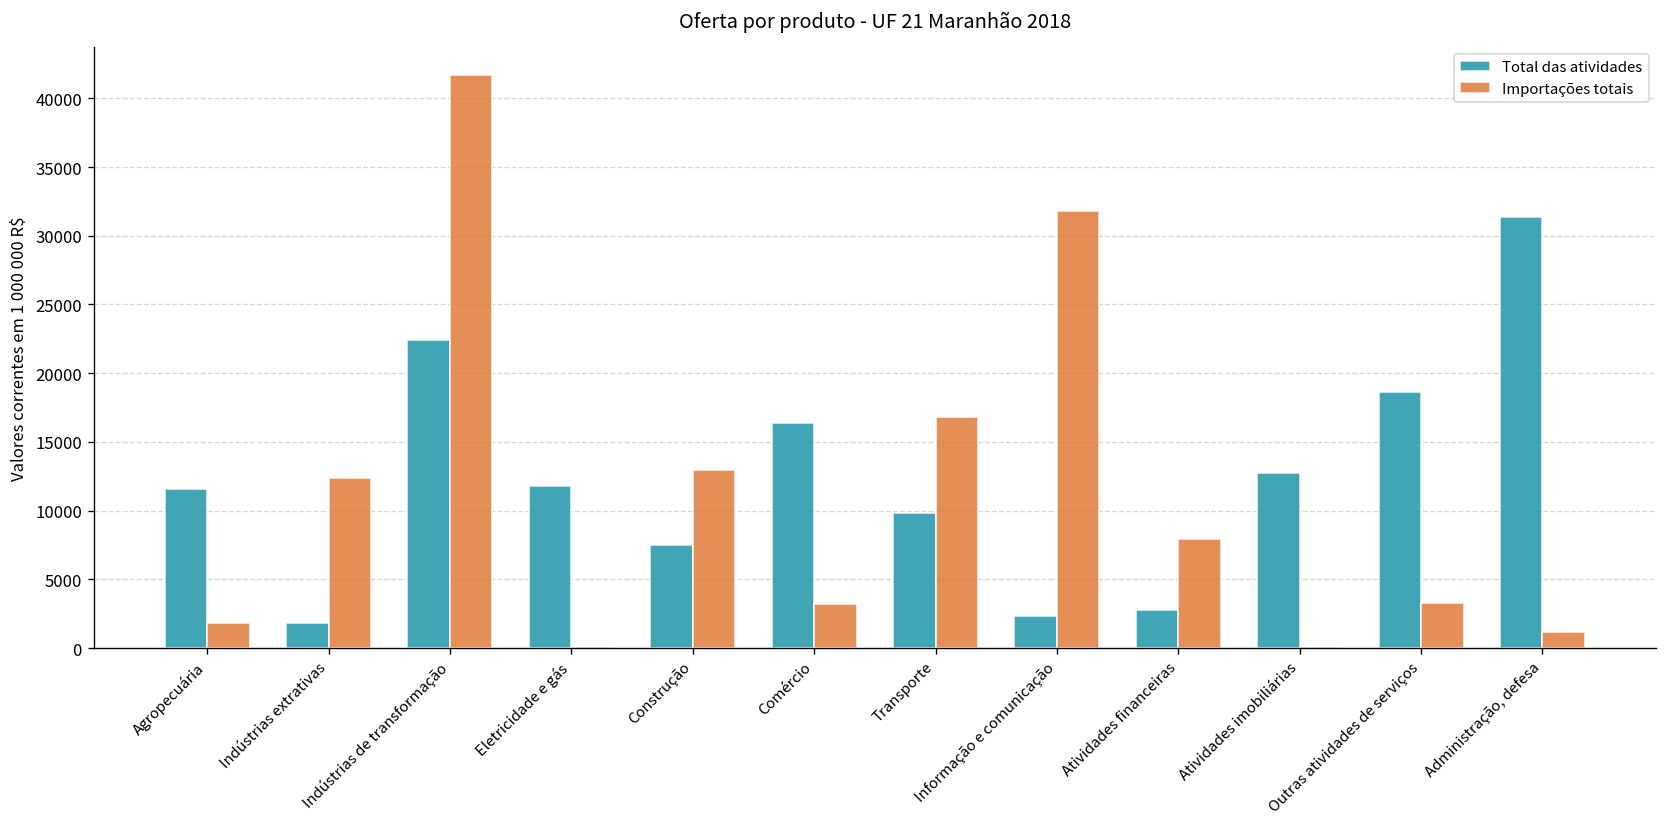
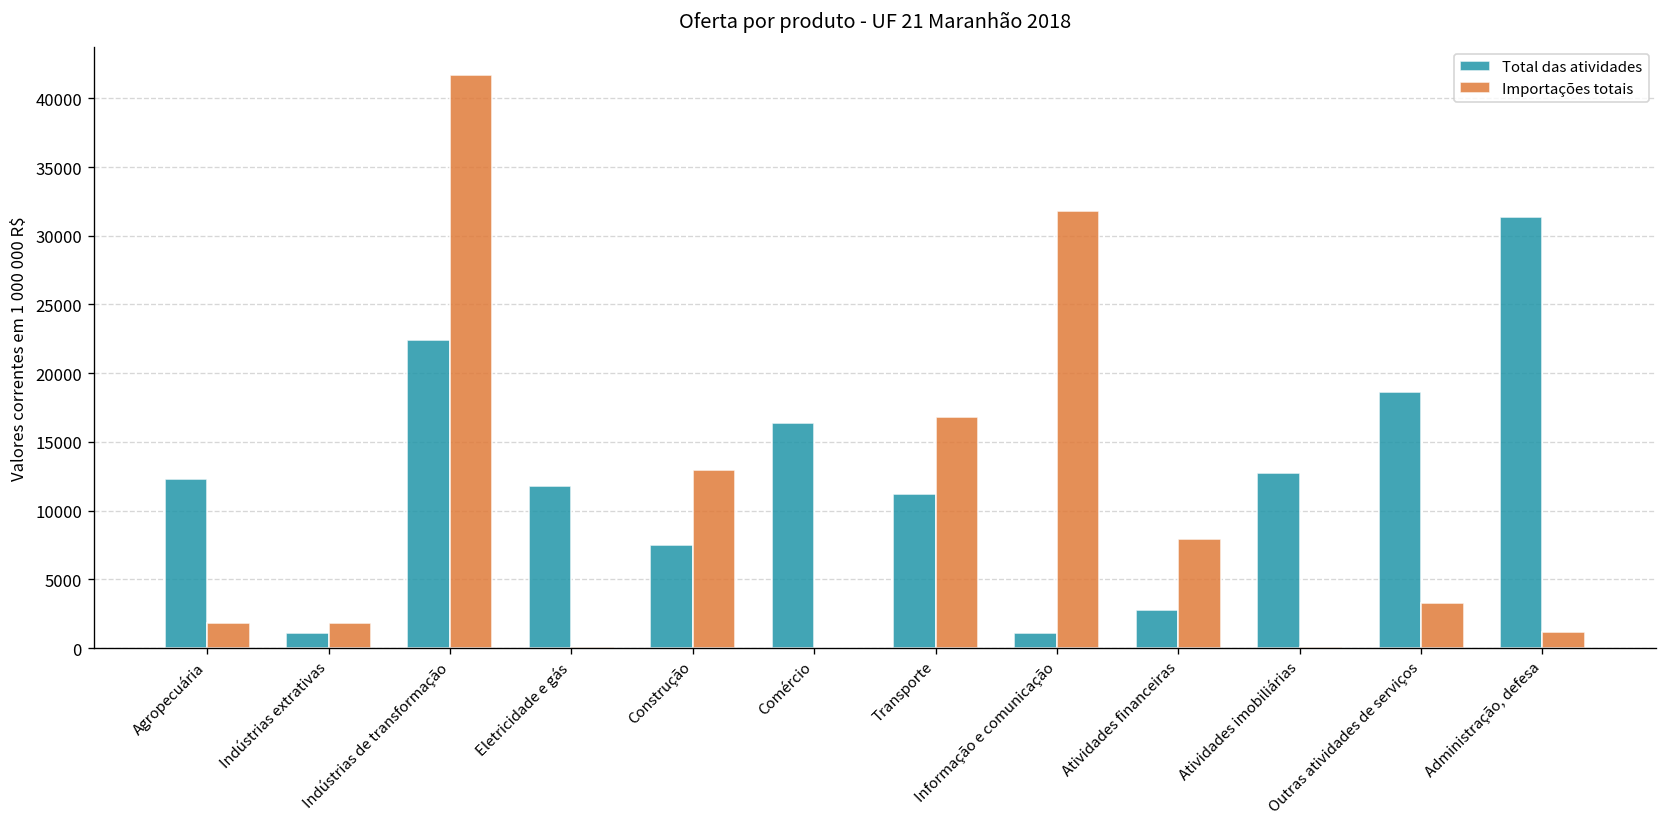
  {
    "Total das atividades": {
-     "Agropecuária": 11600,
-     "Indústrias extrativas": 1800,
+     "Agropecuária": 12300,
+     "Indústrias extrativas": 1100,
      "Indústrias de transformação": 22400,
      "Eletricidade e gás": 11800,
      "Construção": 7500,
      "Comércio": 16400,
-     "Transporte": 9800,
-     "Informação e comunicação": 2300,
+     "Transporte": 11200,
+     "Informação e comunicação": 1100,
      "Atividades financeiras": 2800,
      "Atividades imobiliárias": 12800,
      "Outras atividades de serviços": 18600,
      "Administração, defesa": 31400
    },
    "Importações totais": {
      "Agropecuária": 1800,
-     "Indústrias extrativas": 12400,
+     "Indústrias extrativas": 1900,
      "Indústrias de transformação": 41700,
      "Construção": 13000,
-     "Comércio": 3200,
+     "Comércio": 0,
      "Transporte": 16800,
      "Informação e comunicação": 31800,
      "Atividades financeiras": 7900,
      "Outras atividades de serviços": 3300,
      "Administração, defesa": 1200
    }
  }
